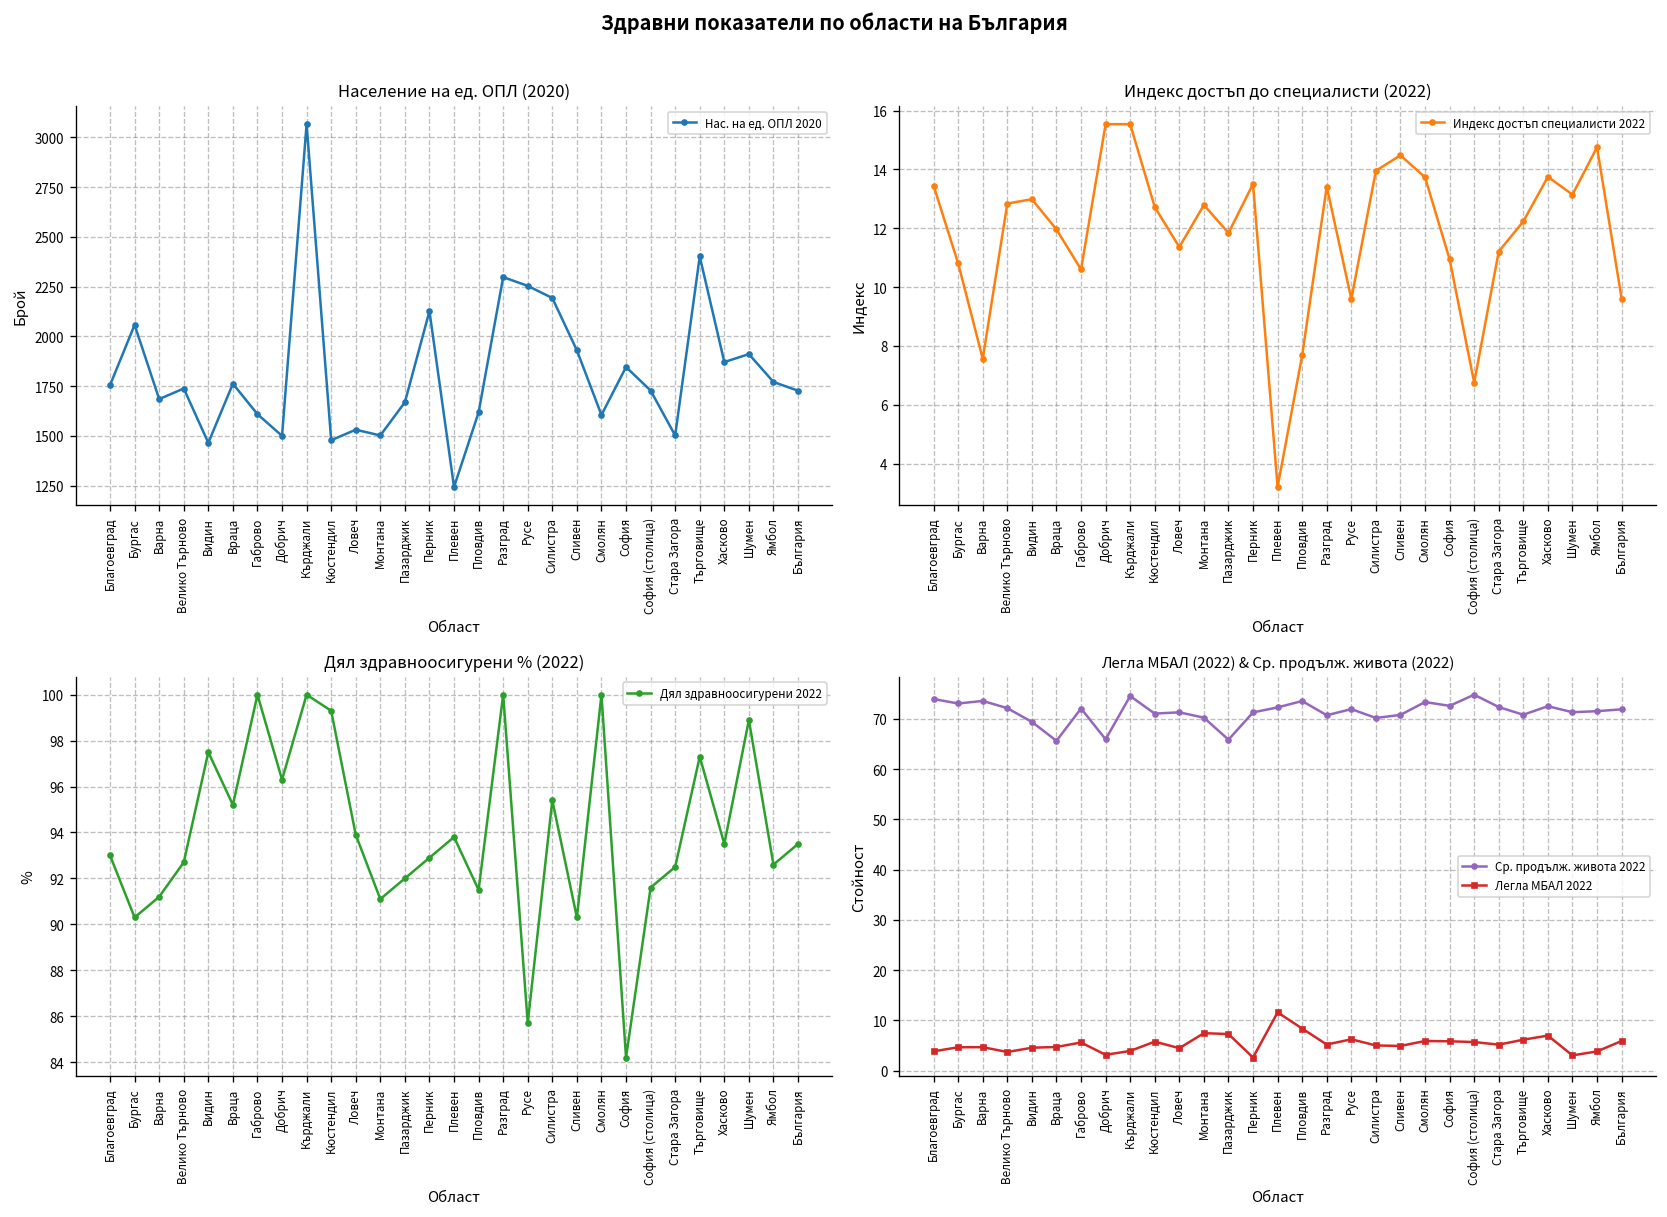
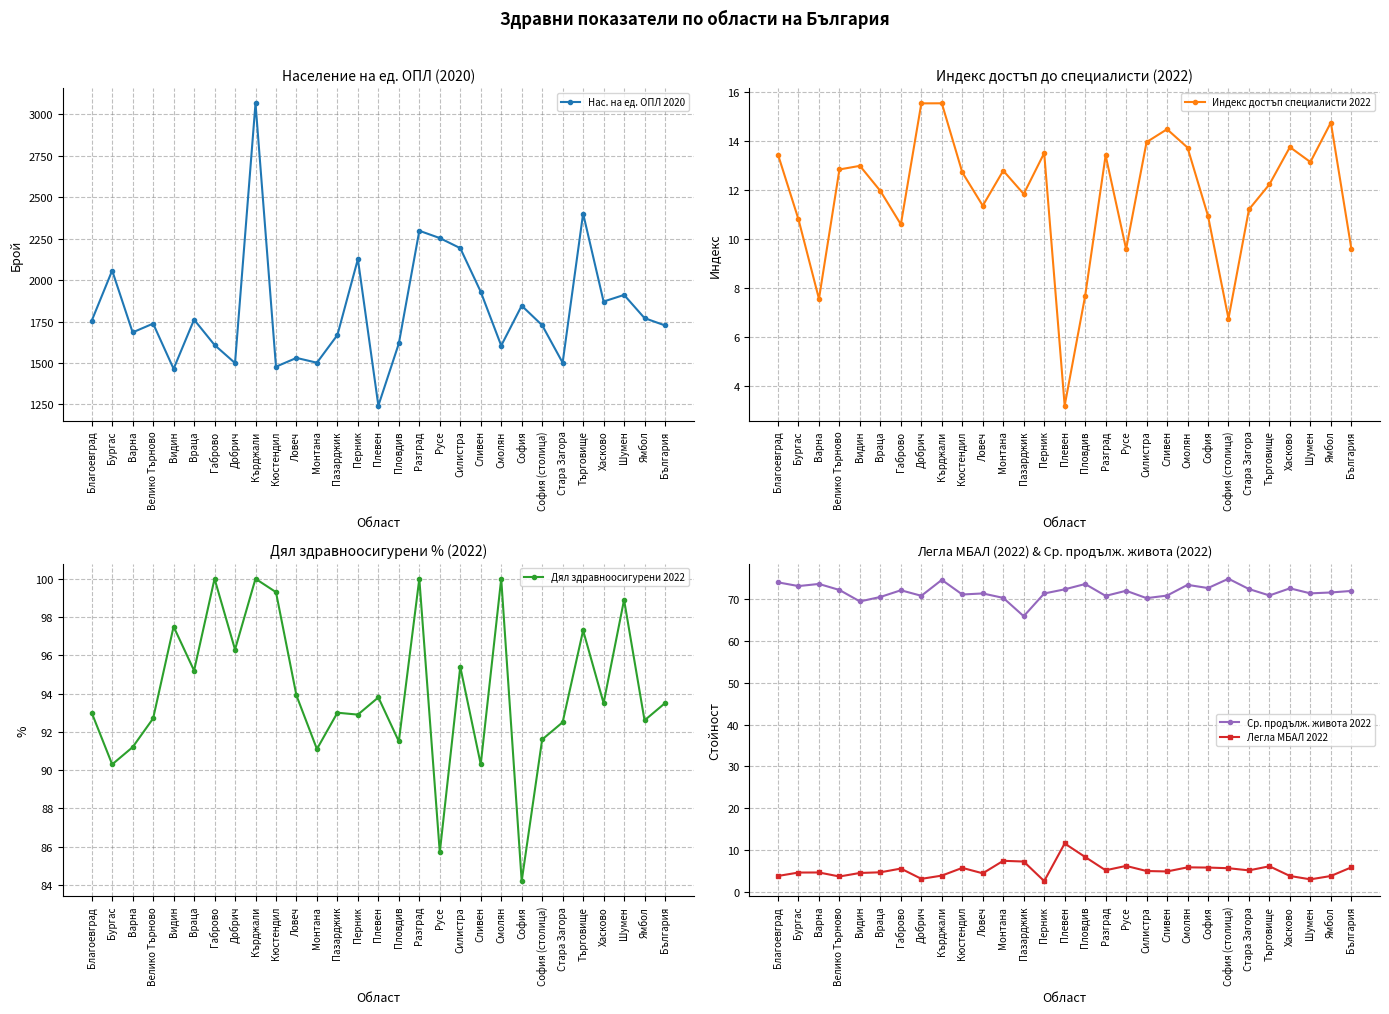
  {
    "Население на ед. ОПЛ (2020)": {
      "Благоевград": 1760,
      "Бургас": 2060,
      "Варна": 1690,
      "Велико Търново": 1740,
      "Видин": 1470,
      "Враца": 1760,
      "Габрово": 1610,
      "Добрич": 1500,
      "Кърджали": 3070,
      "Кюстендил": 1480,
      "Ловеч": 1530,
      "Монтана": 1500,
      "Пазарджик": 1670,
      "Перник": 2130,
      "Плевен": 1240,
      "Пловдив": 1620,
      "Разград": 2300,
      "Русе": 2250,
      "Силистра": 2190,
      "Сливен": 1930,
      "Смолян": 1610,
      "София": 1850,
      "София (столица)": 1730,
      "Стара Загора": 1500,
      "Търговище": 2400,
      "Хасково": 1870,
      "Шумен": 1910,
      "Ямбол": 1770,
      "България": 1730
    },
    "Индекс достъп до специалисти (2022)": {
      "Благоевград": 13.4,
      "Бургас": 10.8,
      "Варна": 7.6,
      "Велико Търново": 12.8,
      "Видин": 13.0,
      "Враца": 12.0,
      "Габрово": 10.6,
      "Добрич": 15.5,
      "Кърджали": 15.5,
      "Кюстендил": 12.7,
      "Ловеч": 11.4,
      "Монтана": 12.8,
      "Пазарджик": 11.8,
      "Перник": 13.5,
      "Плевен": 3.2,
      "Пловдив": 7.7,
      "Разград": 13.4,
      "Русе": 9.6,
      "Силистра": 14.0,
      "Сливен": 14.5,
      "Смолян": 13.7,
      "София": 10.9,
      "София (столица)": 6.8,
      "Стара Загора": 11.2,
      "Търговище": 12.2,
      "Хасково": 13.8,
      "Шумен": 13.1,
      "Ямбол": 14.8,
      "България": 9.6
    },
    "Дял здравноосигурени % (2022)": {
      "Благоевград": 93,
      "Бургас": 90.3,
      "Варна": 91.2,
      "Велико Търново": 92.7,
      "Видин": 97.5,
      "Враца": 95.2,
      "Габрово": 100,
      "Добрич": 96.3,
      "Кърджали": 100,
      "Кюстендил": 99.3,
      "Ловеч": 94,
      "Монтана": 91,
-     "Пазарджик": 92,
+     "Пазарджик": 93,
      "Перник": 93,
      "Плевен": 93.8,
      "Пловдив": 91.5,
      "Разград": 100,
      "Русе": 85.7,
      "Силистра": 95.4,
      "Сливен": 90.3,
      "Смолян": 100,
      "София": 84.2,
      "София (столица)": 91.6,
      "Стара Загора": 92.5,
      "Търговище": 97.3,
      "Хасково": 93.5,
      "Шумен": 99,
      "Ямбол": 92.6,
      "България": 93.5
    },
    "Легла МБАЛ (2022) & Ср. продълж. живота (2022)": {
      "Ср. продълж. живота 2022": {
        "Благоевград": 74,
        "Бургас": 73,
        "Варна": 74,
        "Велико Търново": 72,
        "Видин": 69,
-       "Враца": 66,
+       "Враца": 70,
        "Габрово": 72,
-       "Добрич": 66,
+       "Добрич": 71,
        "Кърджали": 75,
        "Кюстендил": 71,
        "Ловеч": 71,
        "Монтана": 70,
        "Пазарджик": 66,
        "Перник": 71,
        "Плевен": 72,
        "Пловдив": 74,
        "Разград": 71,
        "Русе": 72,
        "Силистра": 70,
        "Сливен": 71,
        "Смолян": 73,
        "София": 73,
        "София (столица)": 75,
        "Стара Загора": 72,
        "Търговище": 71,
        "Хасково": 73,
        "Шумен": 71,
        "Ямбол": 72,
        "България": 72
      },
      "Легла МБАЛ 2022": {
        "Благоевград": 4,
        "Бургас": 5,
        "Варна": 5,
        "Велико Търново": 4,
        "Видин": 5,
        "Враца": 5,
        "Габрово": 6,
        "Добрич": 3,
        "Кърджали": 4,
        "Кюстендил": 6,
        "Ловеч": 4,
        "Монтана": 7,
        "Пазарджик": 7,
        "Перник": 3,
        "Плевен": 12,
        "Пловдив": 8,
        "Разград": 5,
        "Русе": 6,
        "Силистра": 5,
        "Сливен": 5,
        "Смолян": 6,
        "София": 6,
        "София (столица)": 6,
        "Стара Загора": 5,
        "Търговище": 6,
-       "Хасково": 7,
+       "Хасково": 4,
        "Шумен": 3,
        "Ямбол": 4,
        "България": 6
      }
    }
  }
